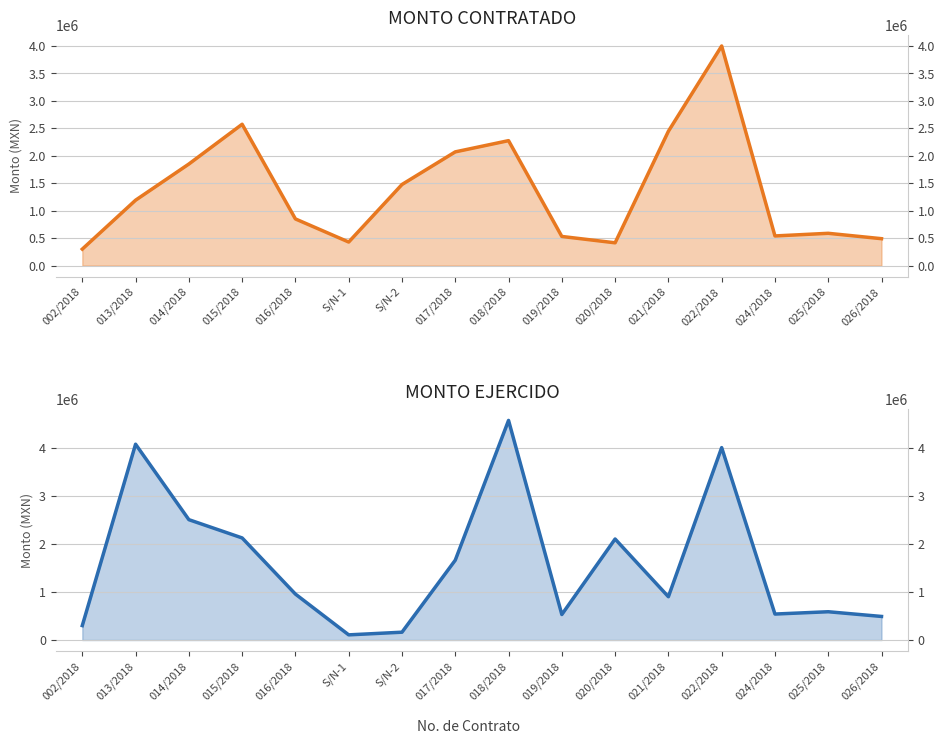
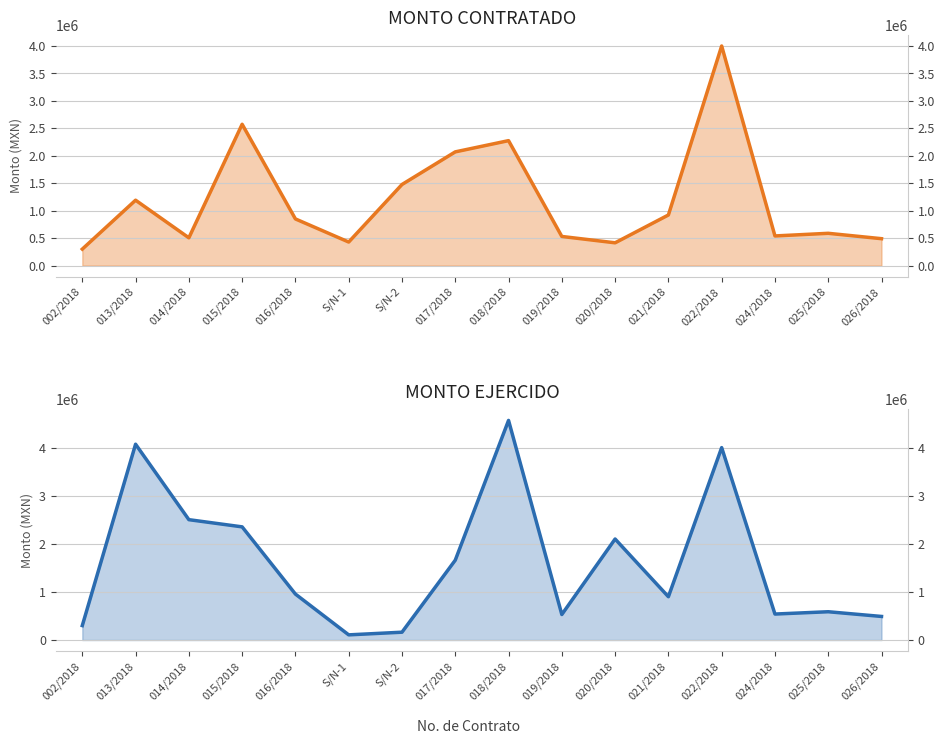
  {
    "MONTO CONTRATADO": {
      "002/2018": 300000,
      "013/2018": 1200000,
-     "014/2018": 1900000,
+     "014/2018": 500000,
      "015/2018": 2600000,
      "016/2018": 800000,
      "S/N-1": 400000,
      "S/N-2": 1500000,
      "017/2018": 2100000,
      "018/2018": 2300000,
      "019/2018": 500000,
      "020/2018": 400000,
-     "021/2018": 2400000,
+     "021/2018": 900000,
      "022/2018": 4000000,
      "024/2018": 500000,
      "025/2018": 600000,
      "026/2018": 500000
    },
    "MONTO EJERCIDO": {
      "002/2018": 300000,
      "013/2018": 4100000,
      "014/2018": 2500000,
-     "015/2018": 2100000,
+     "015/2018": 2400000,
      "016/2018": 1000000,
      "S/N-1": 100000,
      "S/N-2": 200000,
      "017/2018": 1700000,
      "018/2018": 4600000,
      "019/2018": 500000,
      "020/2018": 2100000,
      "021/2018": 900000,
      "022/2018": 4000000,
      "024/2018": 500000,
      "025/2018": 600000,
      "026/2018": 500000
    }
  }
